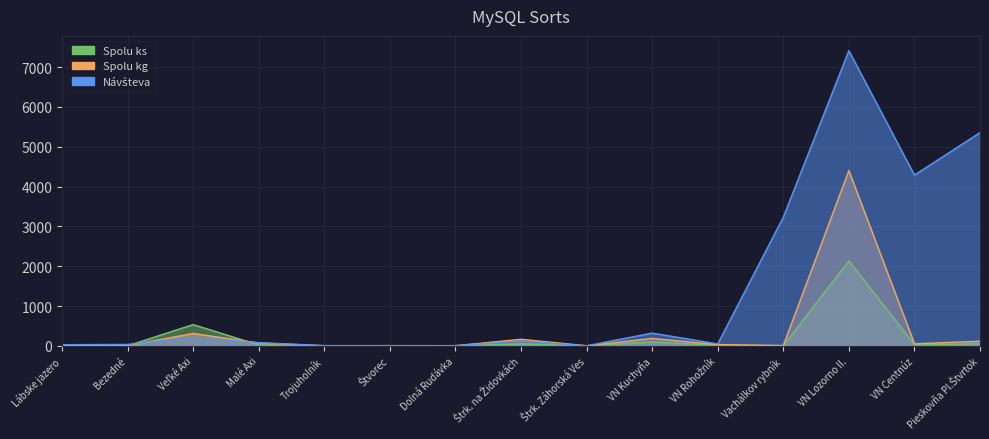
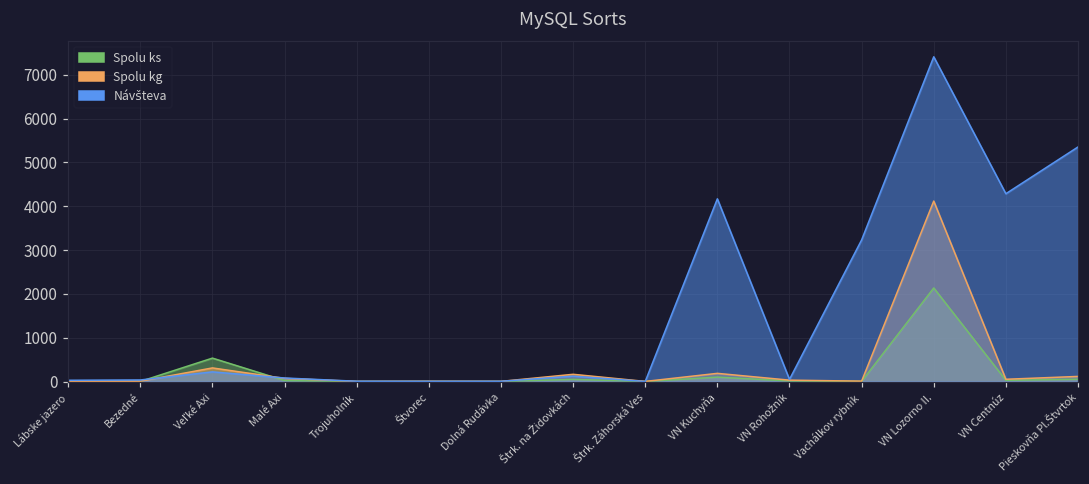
  {
    "Spolu ks": {
      "Veľké Axi": 500,
      "Štrk. na Židovkách": 0,
      "VN Kuchyňa": 100,
      "VN Lozorno II.": 2100,
      "Pieskovňa Pl.Štvrtok": 100
    },
    "Spolu kg": {
      "Veľké Axi": 300,
      "VN Kuchyňa": 200,
-     "VN Lozorno II.": 4400,
+     "VN Lozorno II.": 4100,
      "Pieskovňa Pl.Štvrtok": 100
    },
    "Návšteva": {
      "Veľké Axi": 200,
-     "VN Kuchyňa": 300,
+     "VN Kuchyňa": 4200,
      "Vachálkov rybník": 3200,
      "VN Lozorno II.": 7400,
      "VN Centnúz": 4300,
      "Pieskovňa Pl.Štvrtok": 5400
    }
  }
